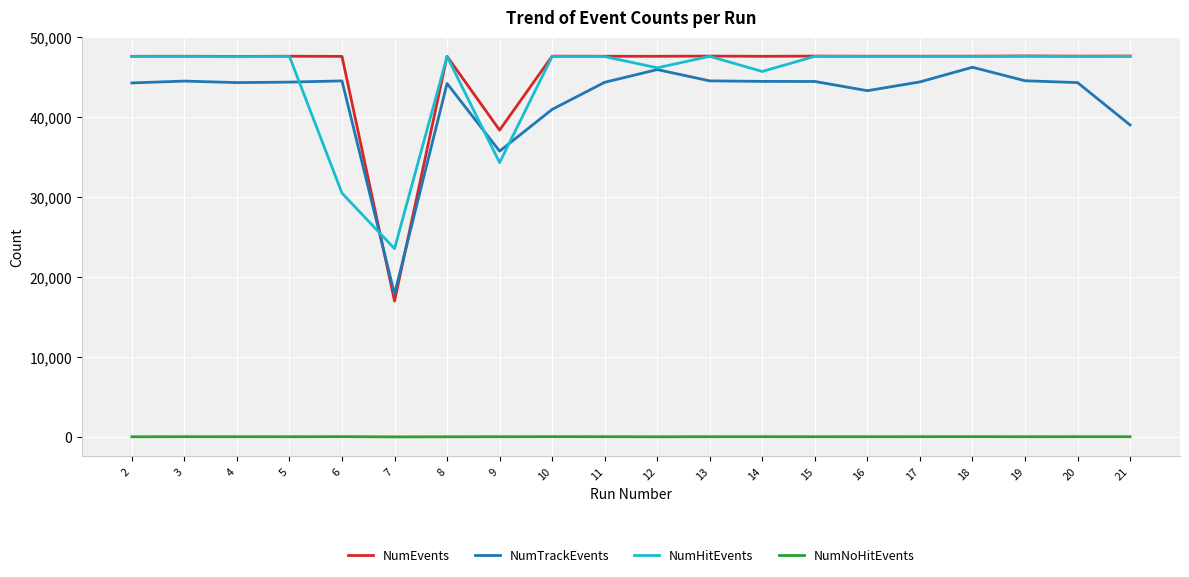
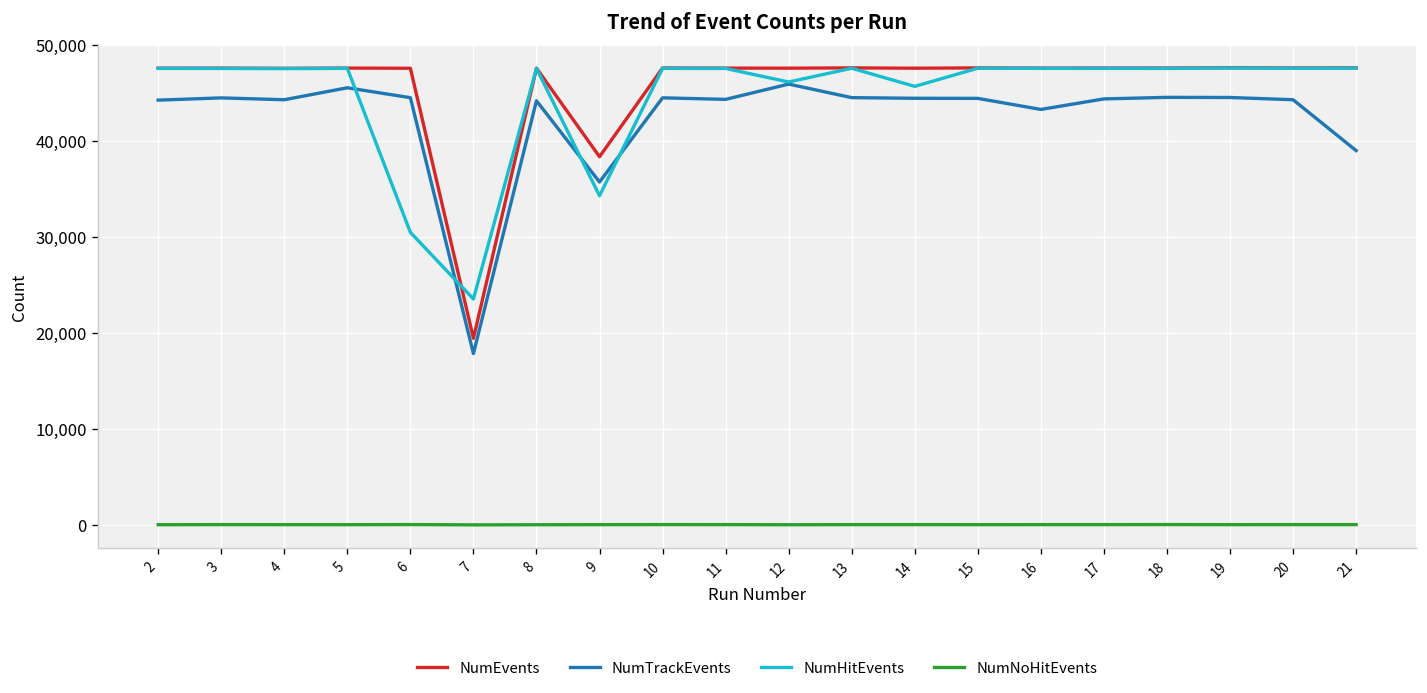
  {
    "NumEvents": {
      "6": "48,000",
-     "7": "17,000",
+     "7": "19,000",
      "9": "38,000",
      "12": "48,000",
      "14": "48,000"
    },
    "NumTrackEvents": {
      "2": "44,000",
      "3": "45,000",
      "4": "44,000",
-     "5": "44,000",
+     "5": "46,000",
      "6": "45,000",
      "7": "18,000",
      "8": "44,000",
      "9": "36,000",
-     "10": "41,000",
+     "10": "45,000",
      "11": "44,000",
      "13": "45,000",
      "14": "44,000",
      "15": "44,000",
      "16": "43,000",
      "17": "44,000",
-     "18": "46,000",
+     "18": "45,000",
      "19": "45,000",
      "20": "44,000",
      "21": "39,000"
    },
    "NumHitEvents": {
      "6": "31,000",
      "7": "24,000",
      "9": "34,000",
      "14": "46,000"
    },
    "NumNoHitEvents": {
      "2": "0",
      "3": "0",
      "4": "0",
      "5": "0",
      "6": "0",
      "7": "0",
      "8": "0",
      "9": "0",
      "10": "0",
      "11": "0",
      "12": "0",
      "13": "0",
      "14": "0",
      "15": "0",
      "16": "0",
      "17": "0",
      "18": "0",
      "19": "0",
      "20": "0",
      "21": "0"
    }
  }
